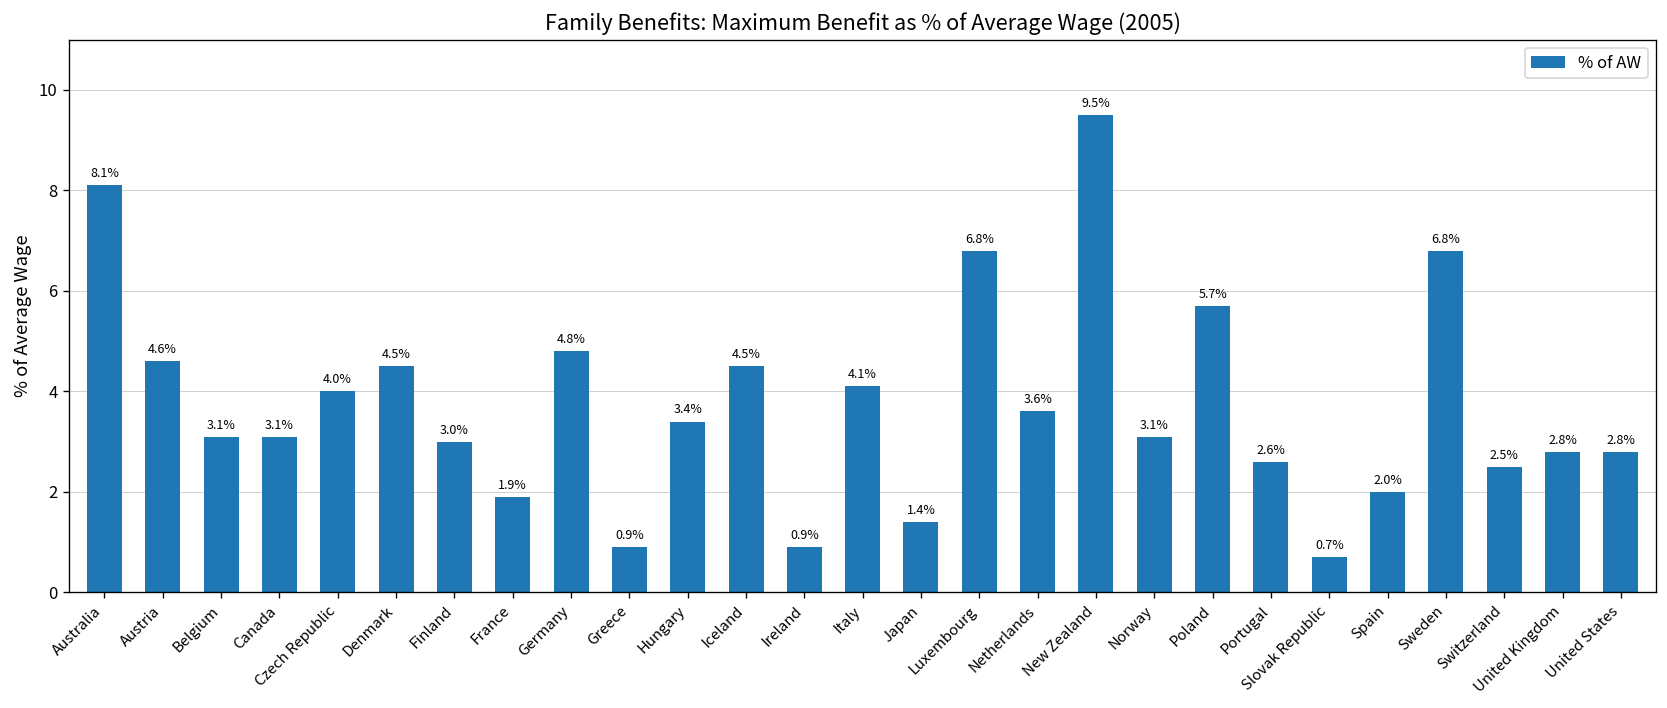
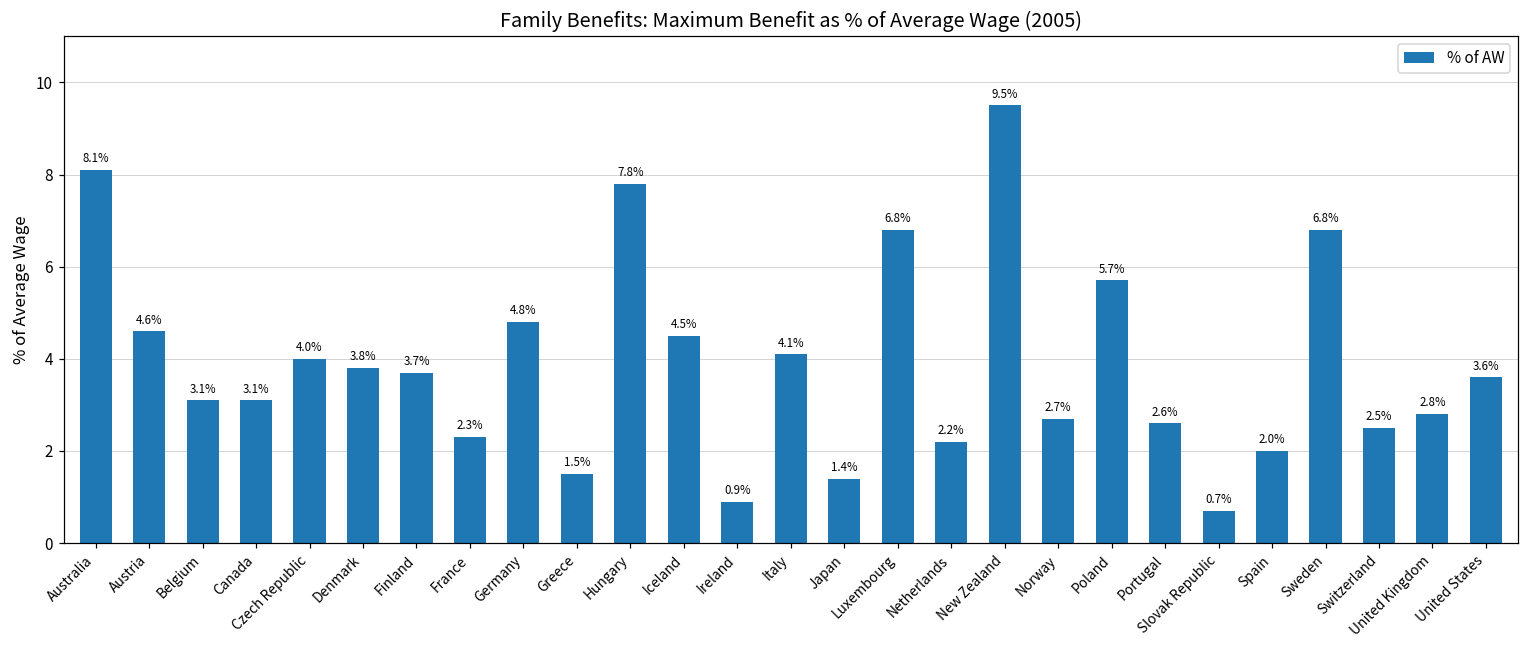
  {
    "Australia": "8.1%",
    "Austria": "4.6%",
    "Belgium": "3.1%",
    "Canada": "3.1%",
    "Czech Republic": "4.0%",
-   "Denmark": "4.5%",
-   "Finland": "3.0%",
-   "France": "1.9%",
+   "Denmark": "3.8%",
+   "Finland": "3.7%",
+   "France": "2.3%",
    "Germany": "4.8%",
-   "Greece": "0.9%",
-   "Hungary": "3.4%",
+   "Greece": "1.5%",
+   "Hungary": "7.8%",
    "Iceland": "4.5%",
    "Ireland": "0.9%",
    "Italy": "4.1%",
    "Japan": "1.4%",
    "Luxembourg": "6.8%",
-   "Netherlands": "3.6%",
+   "Netherlands": "2.2%",
    "New Zealand": "9.5%",
-   "Norway": "3.1%",
+   "Norway": "2.7%",
    "Poland": "5.7%",
    "Portugal": "2.6%",
    "Slovak Republic": "0.7%",
    "Spain": "2.0%",
    "Sweden": "6.8%",
    "Switzerland": "2.5%",
    "United Kingdom": "2.8%",
-   "United States": "2.8%"
+   "United States": "3.6%"
  }
